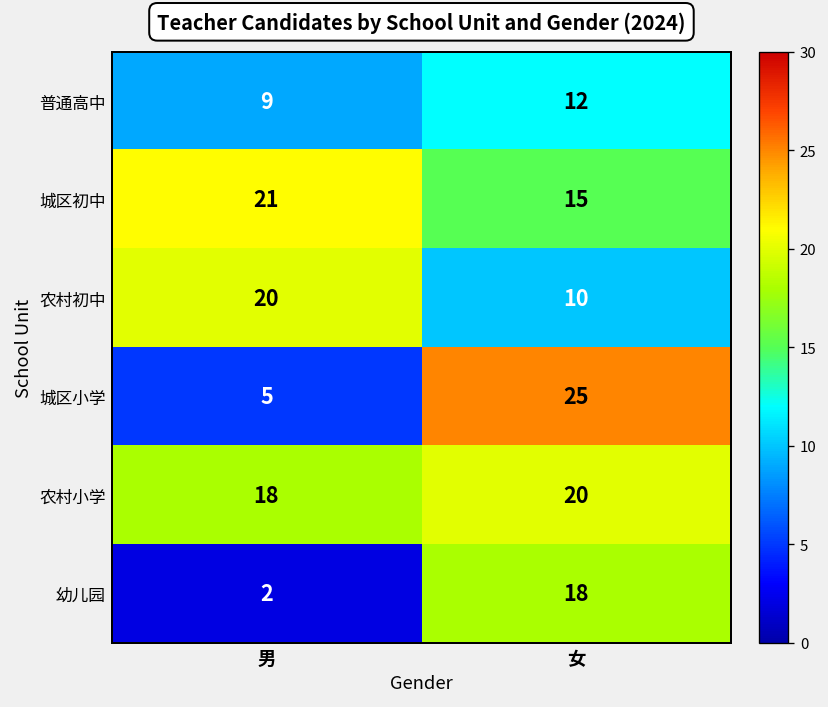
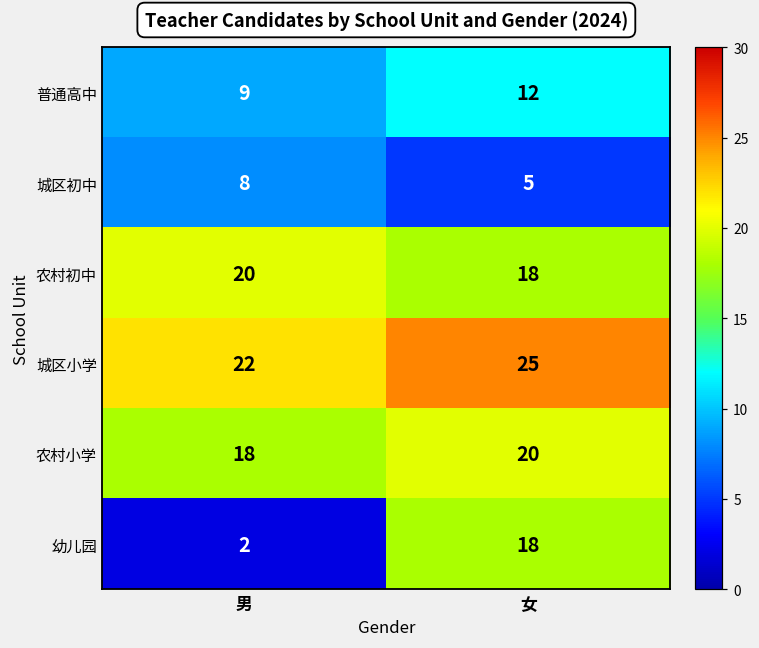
  {
    "普通高中": {
      "男": 9,
      "女": 12
    },
    "城区初中": {
-     "男": 21,
-     "女": 15
+     "男": 8,
+     "女": 5
    },
    "农村初中": {
      "男": 20,
-     "女": 10
+     "女": 18
    },
    "城区小学": {
-     "男": 5,
+     "男": 22,
      "女": 25
    },
    "农村小学": {
      "男": 18,
      "女": 20
    },
    "幼儿园": {
      "男": 2,
      "女": 18
    }
  }
